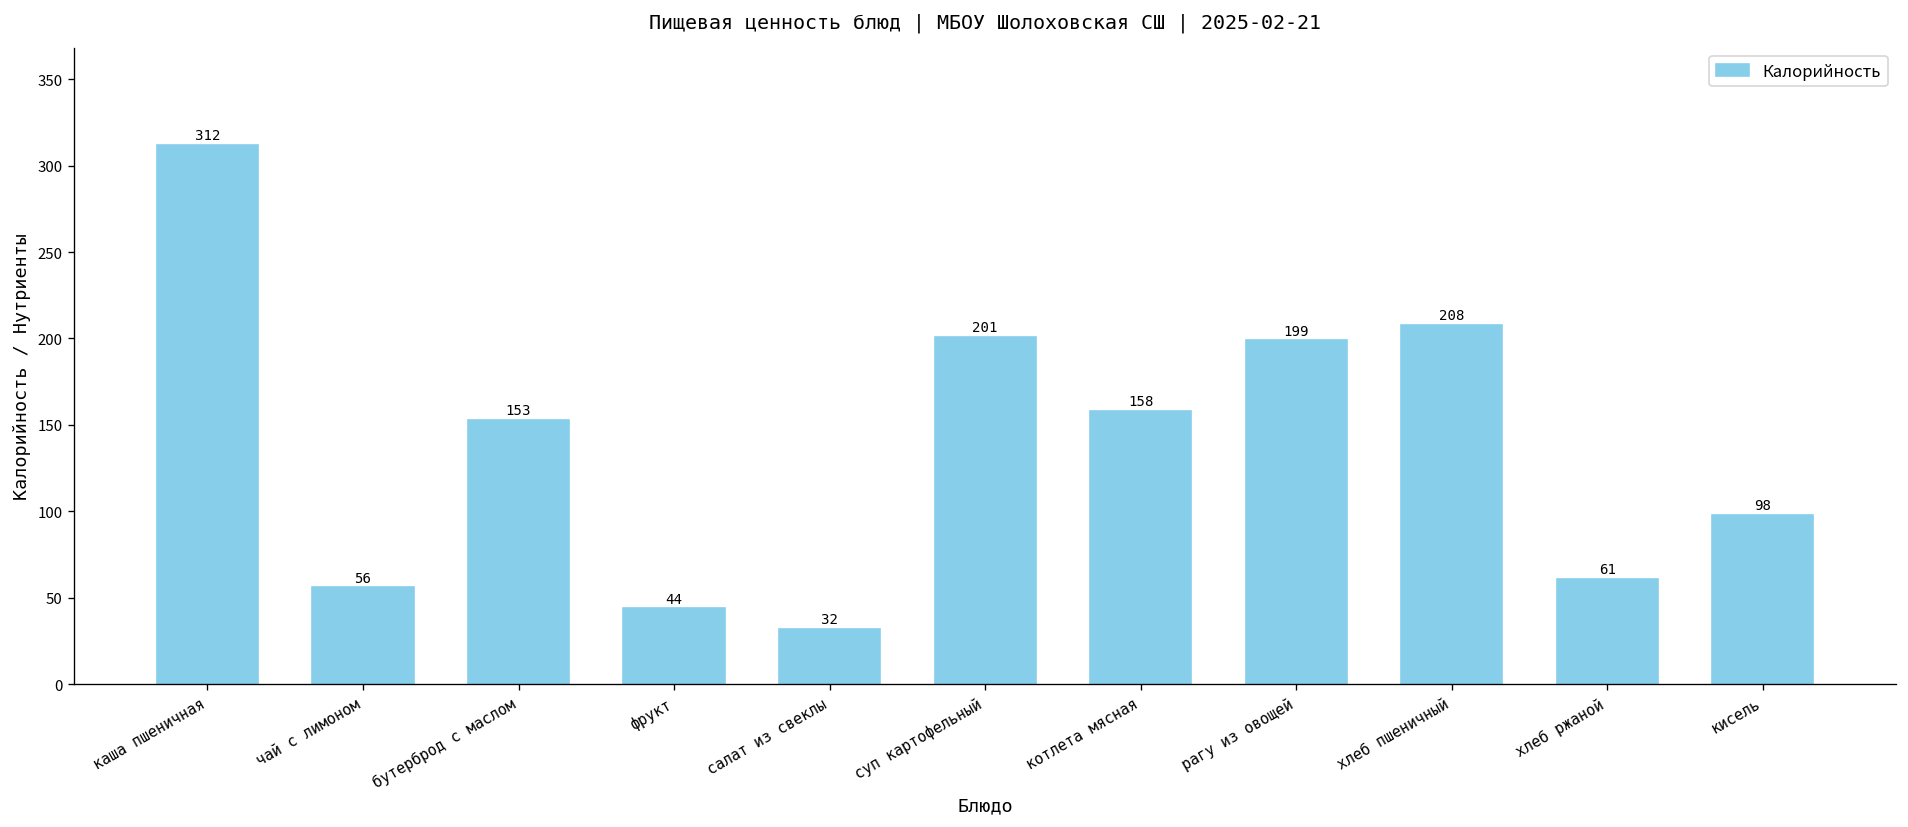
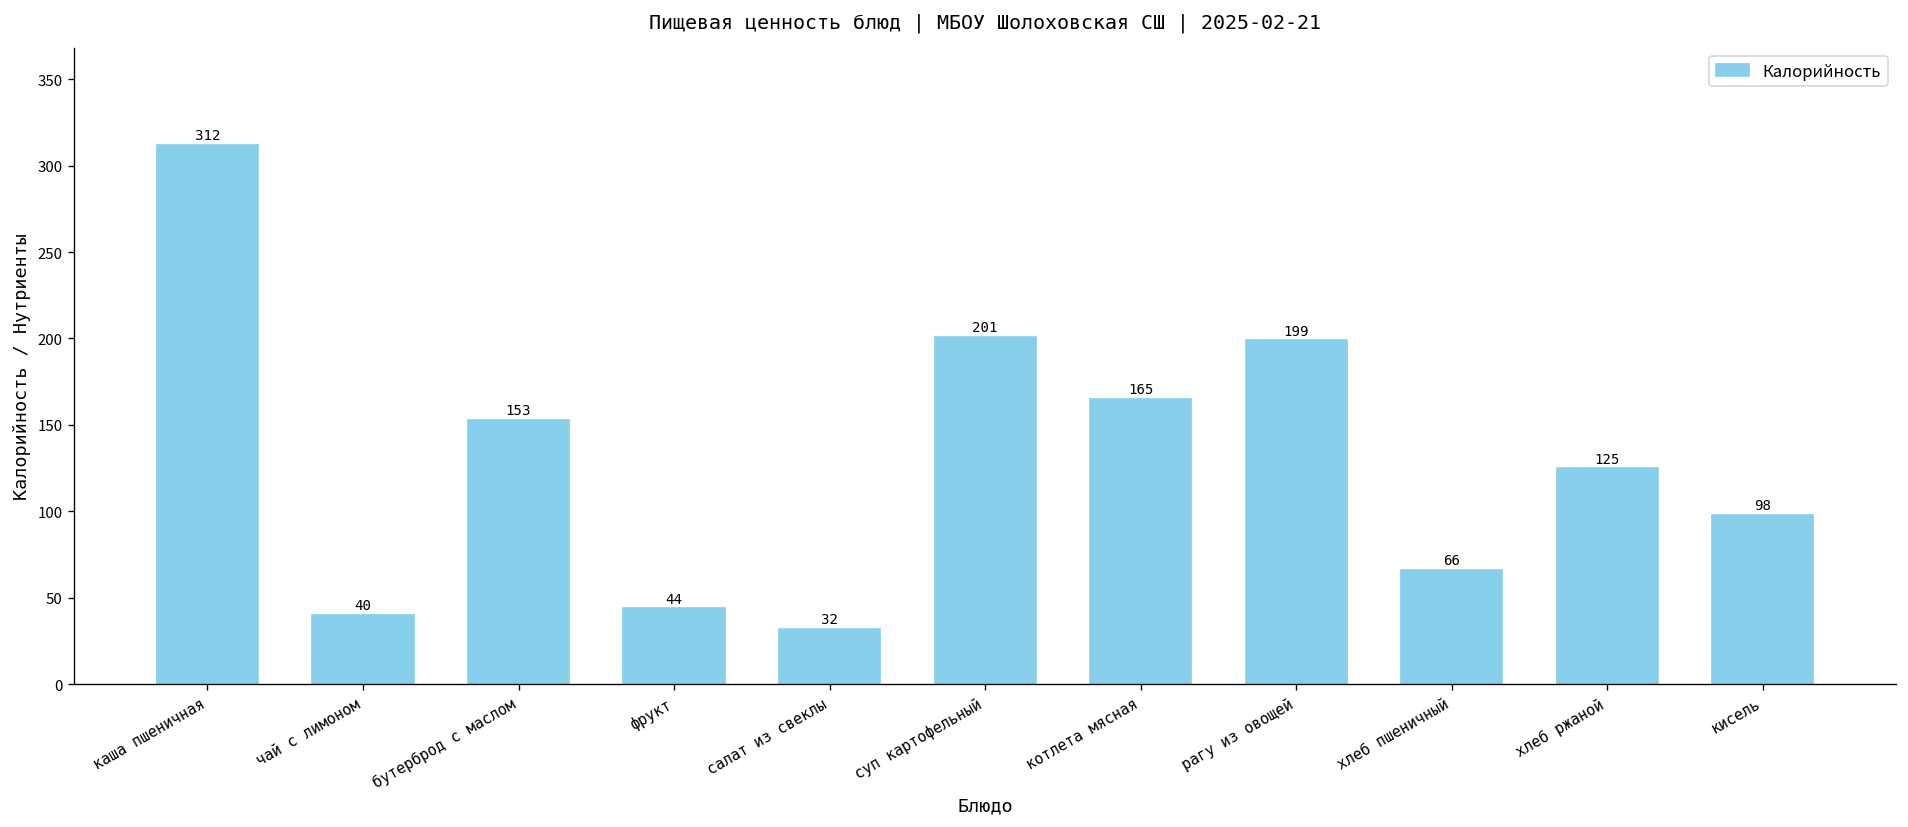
  {
    "каша пшеничная": 312,
-   "чай с лимоном": 56,
+   "чай с лимоном": 40,
    "бутерброд с маслом": 153,
    "фрукт": 44,
    "салат из свеклы": 32,
    "суп картофельный": 201,
-   "котлета мясная": 158,
+   "котлета мясная": 165,
    "рагу из овощей": 199,
-   "хлеб пшеничный": 208,
-   "хлеб ржаной": 61,
+   "хлеб пшеничный": 66,
+   "хлеб ржаной": 125,
    "кисель": 98
  }
